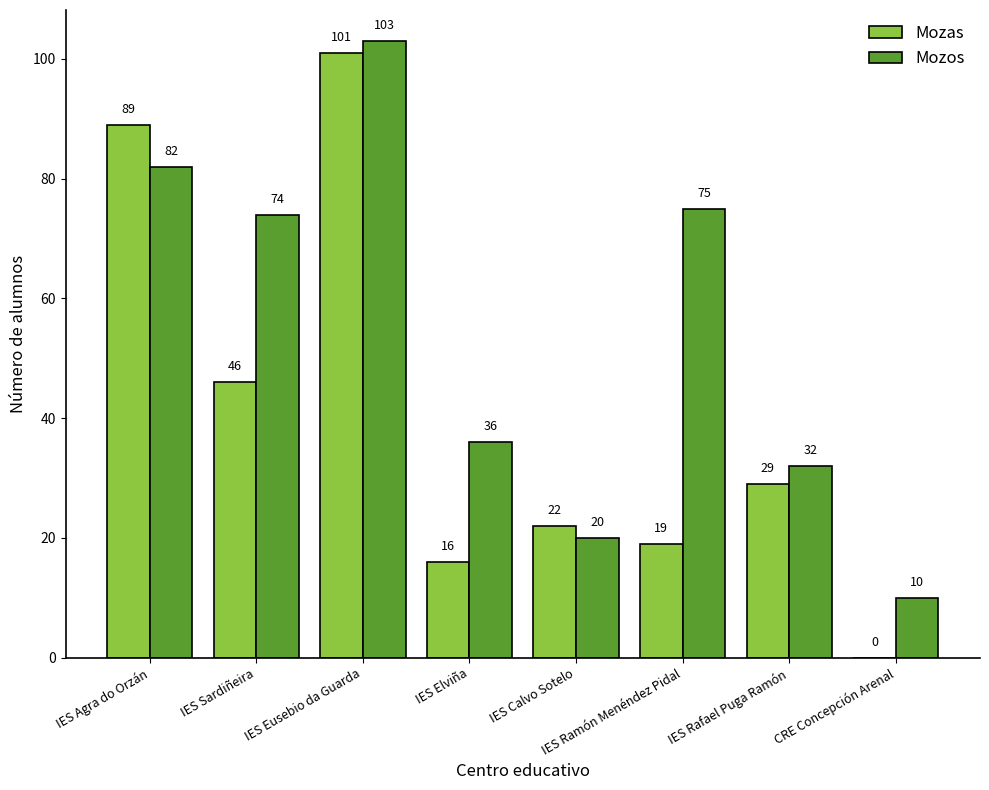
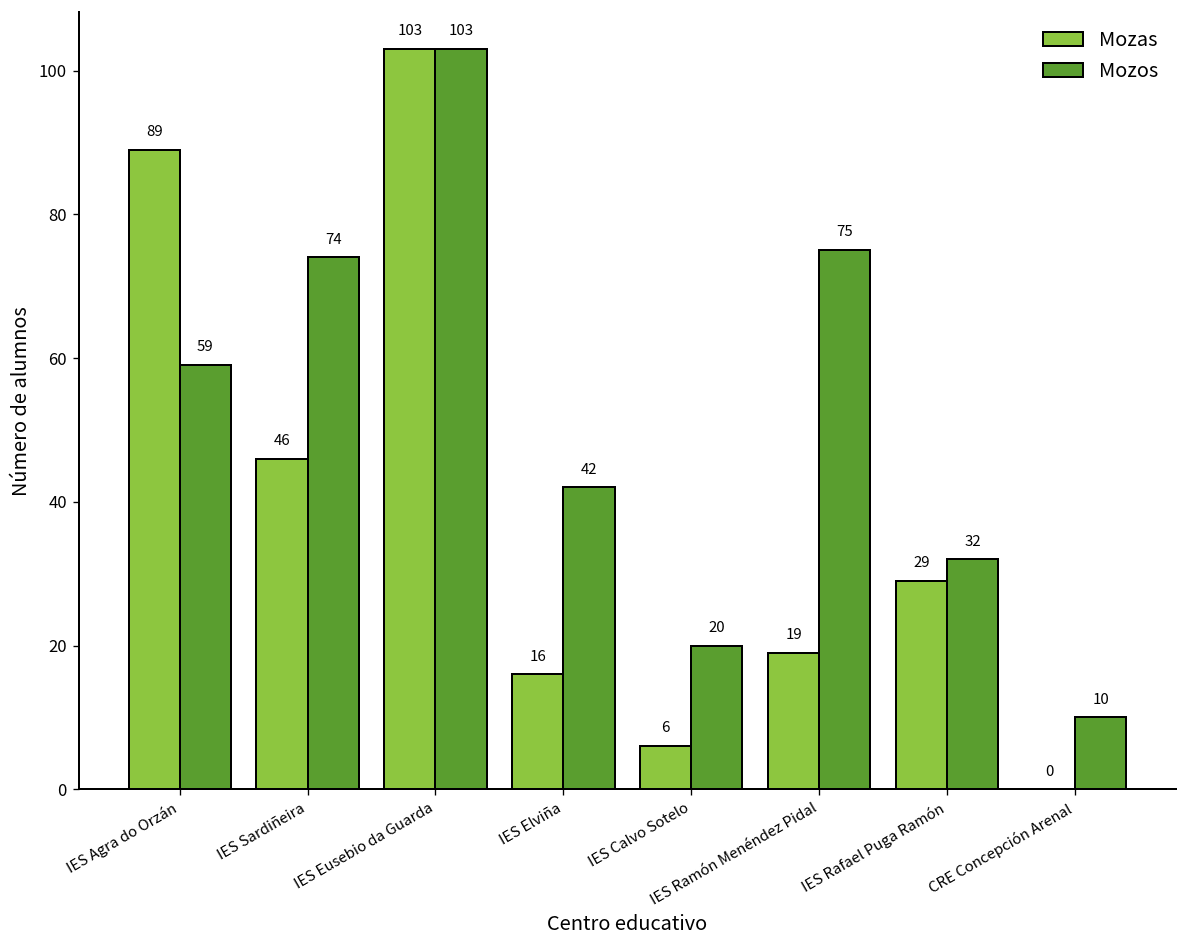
  {
    "Mozas": {
      "IES Agra do Orzán": 89,
      "IES Sardiñeira": 46,
-     "IES Eusebio da Guarda": 101,
+     "IES Eusebio da Guarda": 103,
      "IES Elviña": 16,
-     "IES Calvo Sotelo": 22,
+     "IES Calvo Sotelo": 6,
      "IES Ramón Menéndez Pidal": 19,
      "IES Rafael Puga Ramón": 29,
      "CRE Concepción Arenal": 0
    },
    "Mozos": {
-     "IES Agra do Orzán": 82,
+     "IES Agra do Orzán": 59,
      "IES Sardiñeira": 74,
      "IES Eusebio da Guarda": 103,
-     "IES Elviña": 36,
+     "IES Elviña": 42,
      "IES Calvo Sotelo": 20,
      "IES Ramón Menéndez Pidal": 75,
      "IES Rafael Puga Ramón": 32,
      "CRE Concepción Arenal": 10
    }
  }
